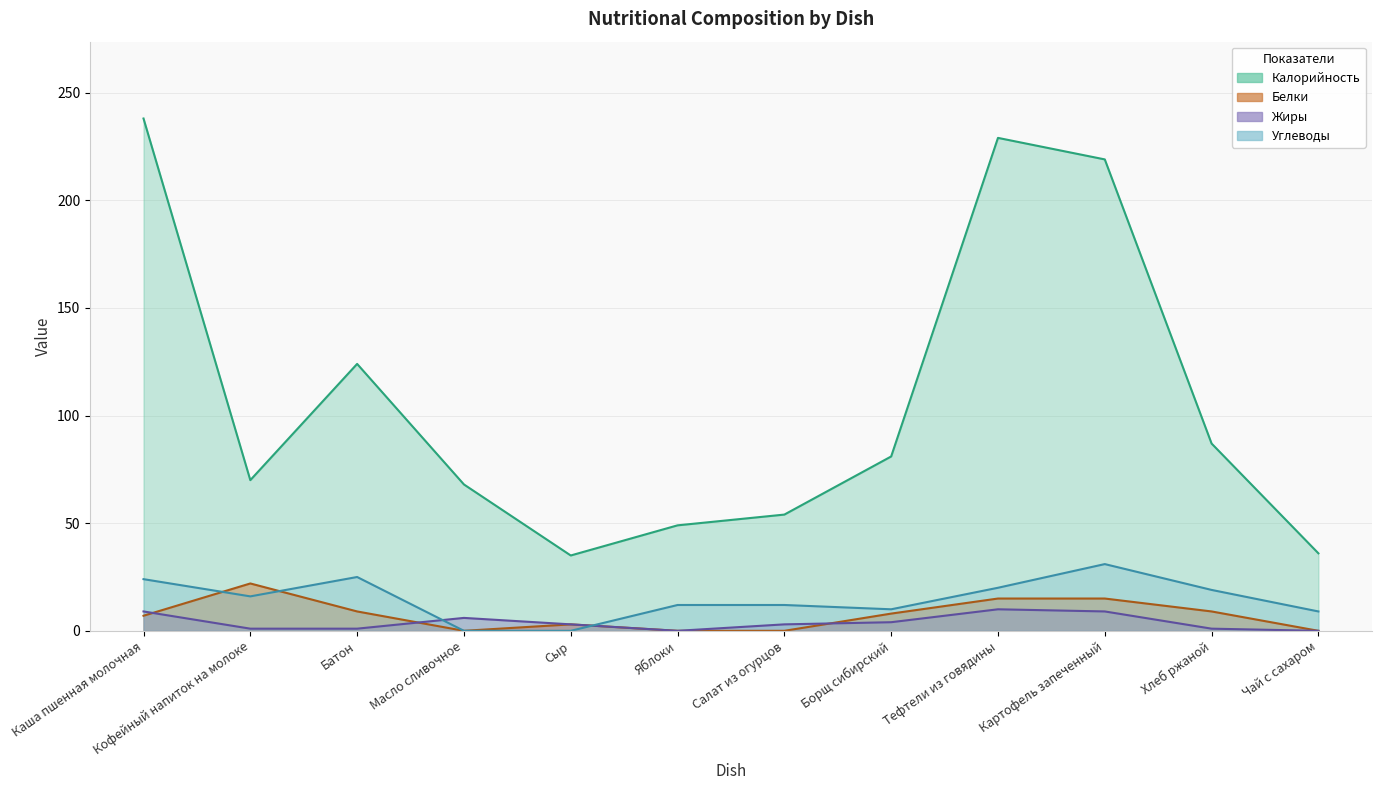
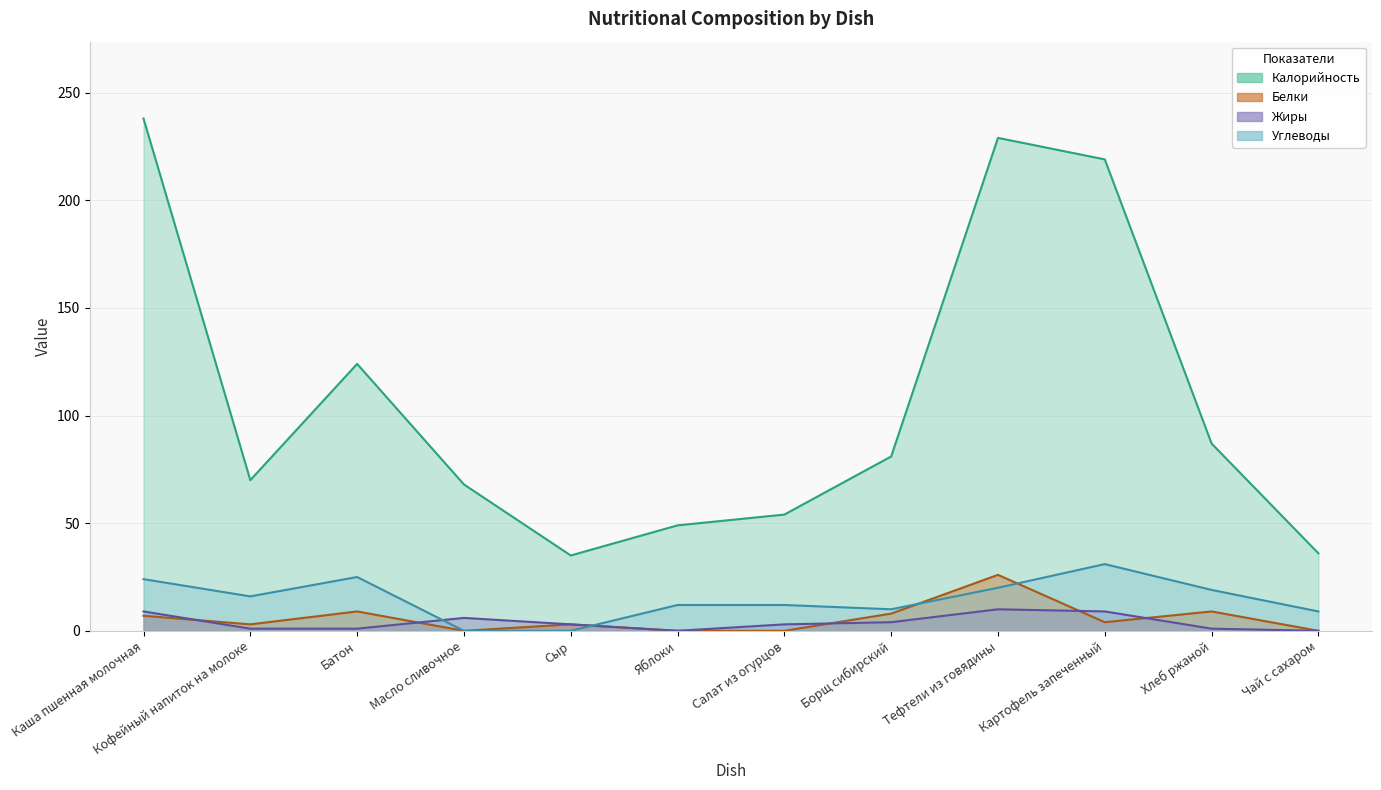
  {
    "Белки": {
      "Каша пшенная молочная": 7,
-     "Кофейный напиток на молоке": 22,
+     "Кофейный напиток на молоке": 3,
      "Батон": 9,
      "Салат из огурцов": 0,
      "Борщ сибирский": 8,
-     "Тефтели из говядины": 15,
-     "Картофель запеченный": 15,
+     "Тефтели из говядины": 26,
+     "Картофель запеченный": 4,
      "Хлеб ржаной": 9
    }
  }
